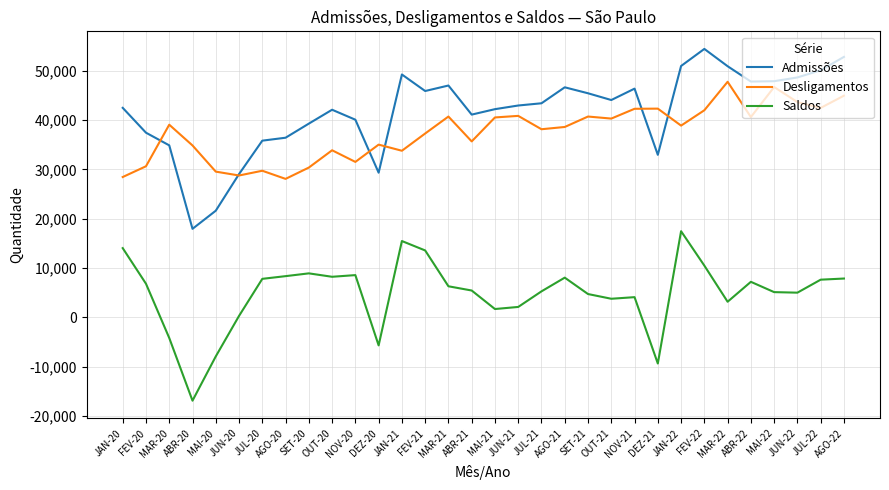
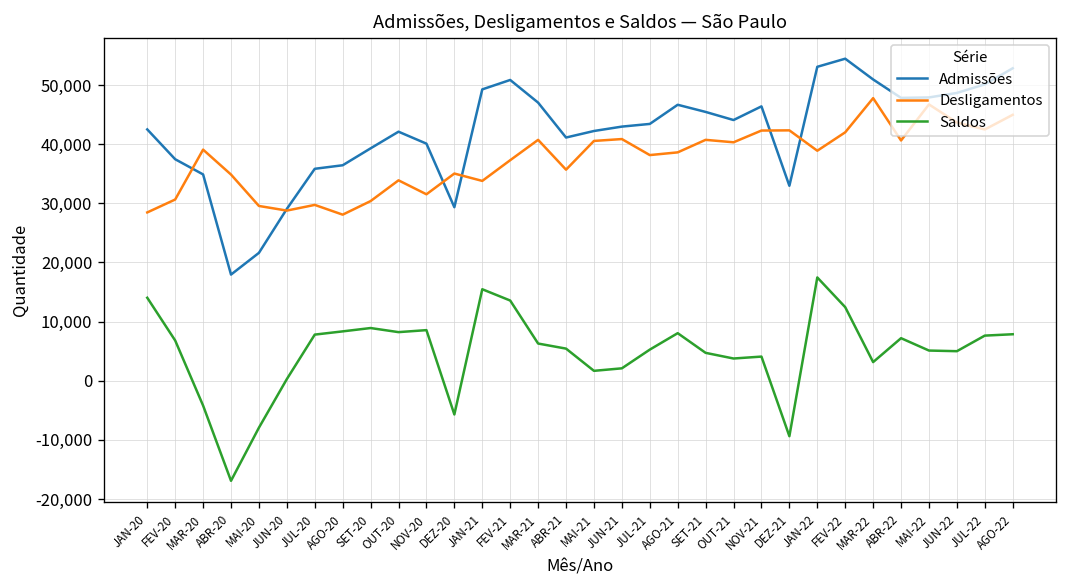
  {
    "Admissões": {
      "JAN-20": "42,000",
      "FEV-20": "37,000",
      "MAR-20": "35,000",
      "ABR-20": "18,000",
      "MAI-20": "22,000",
      "JUL-20": "36,000",
      "AGO-20": "36,000",
      "SET-20": "39,000",
      "OUT-20": "42,000",
      "NOV-20": "40,000",
      "DEZ-20": "29,000",
      "JAN-21": "49,000",
-     "FEV-21": "46,000",
+     "FEV-21": "51,000",
      "MAR-21": "47,000",
      "ABR-21": "41,000",
      "MAI-21": "42,000",
      "JUN-21": "43,000",
      "JUL-21": "43,000",
      "AGO-21": "47,000",
      "SET-21": "45,000",
      "OUT-21": "44,000",
      "NOV-21": "46,000",
      "DEZ-21": "33,000",
-     "JAN-22": "51,000",
+     "JAN-22": "53,000",
      "FEV-22": "54,000",
      "MAR-22": "51,000"
    },
    "Desligamentos": {
      "JAN-20": "28,000",
      "FEV-20": "31,000",
      "MAR-20": "39,000",
      "ABR-20": "35,000",
      "MAI-20": "30,000",
      "JUL-20": "30,000",
      "AGO-20": "28,000",
      "SET-20": "30,000",
      "OUT-20": "34,000",
      "NOV-20": "32,000",
      "DEZ-20": "35,000",
      "JAN-21": "34,000",
      "FEV-21": "37,000",
      "MAR-21": "41,000",
      "ABR-21": "36,000",
      "MAI-21": "41,000",
      "JUN-21": "41,000",
      "JUL-21": "38,000",
      "AGO-21": "39,000",
      "SET-21": "41,000",
      "OUT-21": "40,000",
      "NOV-21": "42,000",
      "DEZ-21": "42,000",
      "JAN-22": "39,000",
      "FEV-22": "42,000",
      "MAR-22": "48,000"
    },
    "Saldos": {
      "JAN-20": "14,000",
      "FEV-20": "7,000",
      "MAR-20": "-4,000",
      "ABR-20": "-17,000",
      "MAI-20": "-8,000",
      "JUN-20": "0",
      "JUL-20": "8,000",
      "AGO-20": "8,000",
      "SET-20": "9,000",
      "OUT-20": "8,000",
      "NOV-20": "9,000",
      "DEZ-20": "-6,000",
      "JAN-21": "15,000",
      "FEV-21": "14,000",
      "MAR-21": "6,000",
      "ABR-21": "5,000",
      "MAI-21": "2,000",
      "JUN-21": "2,000",
      "JUL-21": "5,000",
      "AGO-21": "8,000",
      "SET-21": "5,000",
      "OUT-21": "4,000",
      "NOV-21": "4,000",
      "DEZ-21": "-9,000",
      "JAN-22": "17,000",
-     "FEV-22": "10,000",
+     "FEV-22": "12,000",
      "MAR-22": "3,000",
      "ABR-22": "7,000",
      "MAI-22": "5,000",
      "JUN-22": "5,000",
      "JUL-22": "8,000",
      "AGO-22": "8,000"
    }
  }
